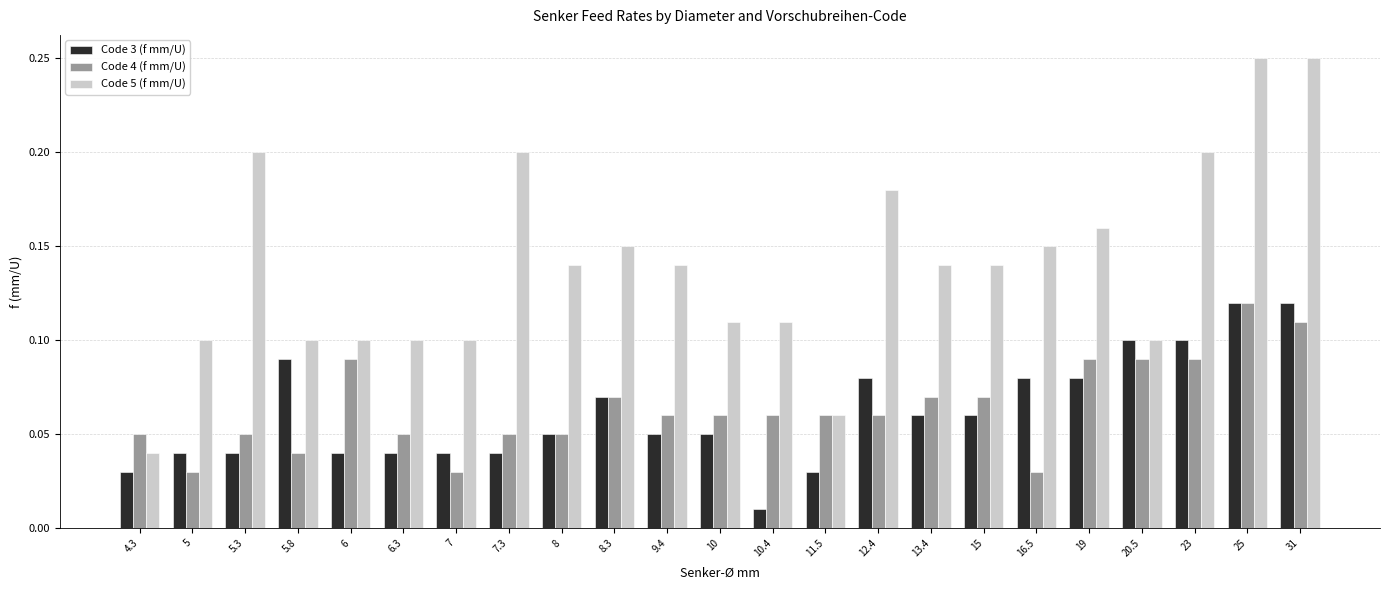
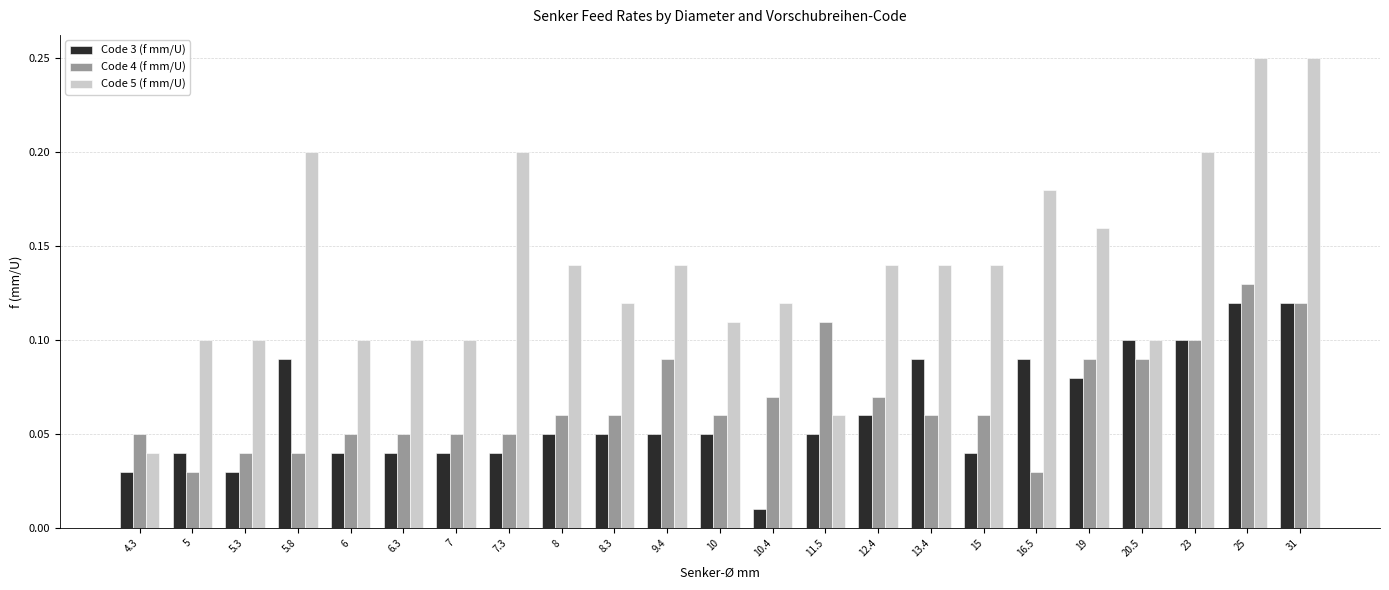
  {
    "Code 3 (f mm/U)": {
      "4.3": 0.03,
      "5": 0.04,
-     "5.3": 0.04,
+     "5.3": 0.03,
      "5.8": 0.09,
      "6": 0.04,
      "6.3": 0.04,
      "7": 0.04,
      "7.3": 0.04,
      "8": 0.05,
-     "8.3": 0.07,
+     "8.3": 0.05,
      "9.4": 0.05,
      "10": 0.05,
      "10.4": 0.01,
-     "11.5": 0.03,
-     "12.4": 0.08,
-     "13.4": 0.06,
-     "15": 0.06,
-     "16.5": 0.08,
+     "11.5": 0.05,
+     "12.4": 0.06,
+     "13.4": 0.09,
+     "15": 0.04,
+     "16.5": 0.09,
      "19": 0.08,
      "20.5": 0.10,
      "23": 0.10,
      "25": 0.12,
      "31": 0.12
    },
    "Code 4 (f mm/U)": {
      "4.3": 0.05,
      "5": 0.03,
-     "5.3": 0.05,
+     "5.3": 0.04,
      "5.8": 0.04,
-     "6": 0.09,
+     "6": 0.05,
      "6.3": 0.05,
-     "7": 0.03,
+     "7": 0.05,
      "7.3": 0.05,
-     "8": 0.05,
-     "8.3": 0.07,
-     "9.4": 0.06,
+     "8": 0.06,
+     "8.3": 0.06,
+     "9.4": 0.09,
      "10": 0.06,
-     "10.4": 0.06,
-     "11.5": 0.06,
-     "12.4": 0.06,
-     "13.4": 0.07,
-     "15": 0.07,
+     "10.4": 0.07,
+     "11.5": 0.11,
+     "12.4": 0.07,
+     "13.4": 0.06,
+     "15": 0.06,
      "16.5": 0.03,
      "19": 0.09,
      "20.5": 0.09,
-     "23": 0.09,
-     "25": 0.12,
-     "31": 0.11
+     "23": 0.10,
+     "25": 0.13,
+     "31": 0.12
    },
    "Code 5 (f mm/U)": {
      "4.3": 0.04,
      "5": 0.10,
-     "5.3": 0.2,
-     "5.8": 0.1,
+     "5.3": 0.1,
+     "5.8": 0.2,
      "6": 0.10,
      "6.3": 0.10,
      "7": 0.10,
      "7.3": 0.20,
      "8": 0.14,
-     "8.3": 0.15,
+     "8.3": 0.12,
      "9.4": 0.14,
      "10": 0.11,
-     "10.4": 0.11,
+     "10.4": 0.12,
      "11.5": 0.06,
-     "12.4": 0.18,
+     "12.4": 0.14,
      "13.4": 0.14,
      "15": 0.14,
-     "16.5": 0.15,
+     "16.5": 0.18,
      "19": 0.16,
      "20.5": 0.10,
      "23": 0.20,
      "25": 0.25,
      "31": 0.25
    }
  }
